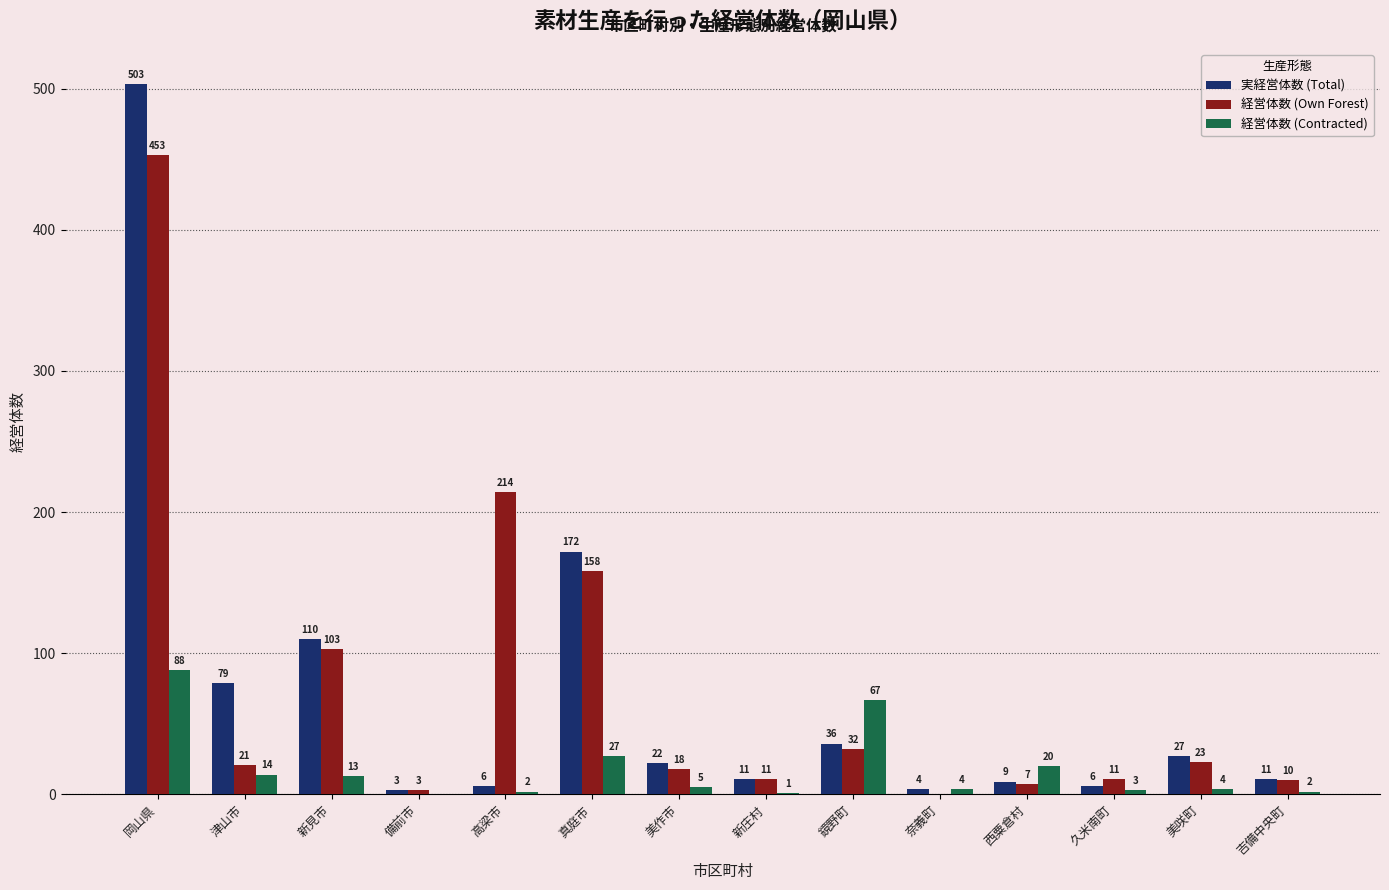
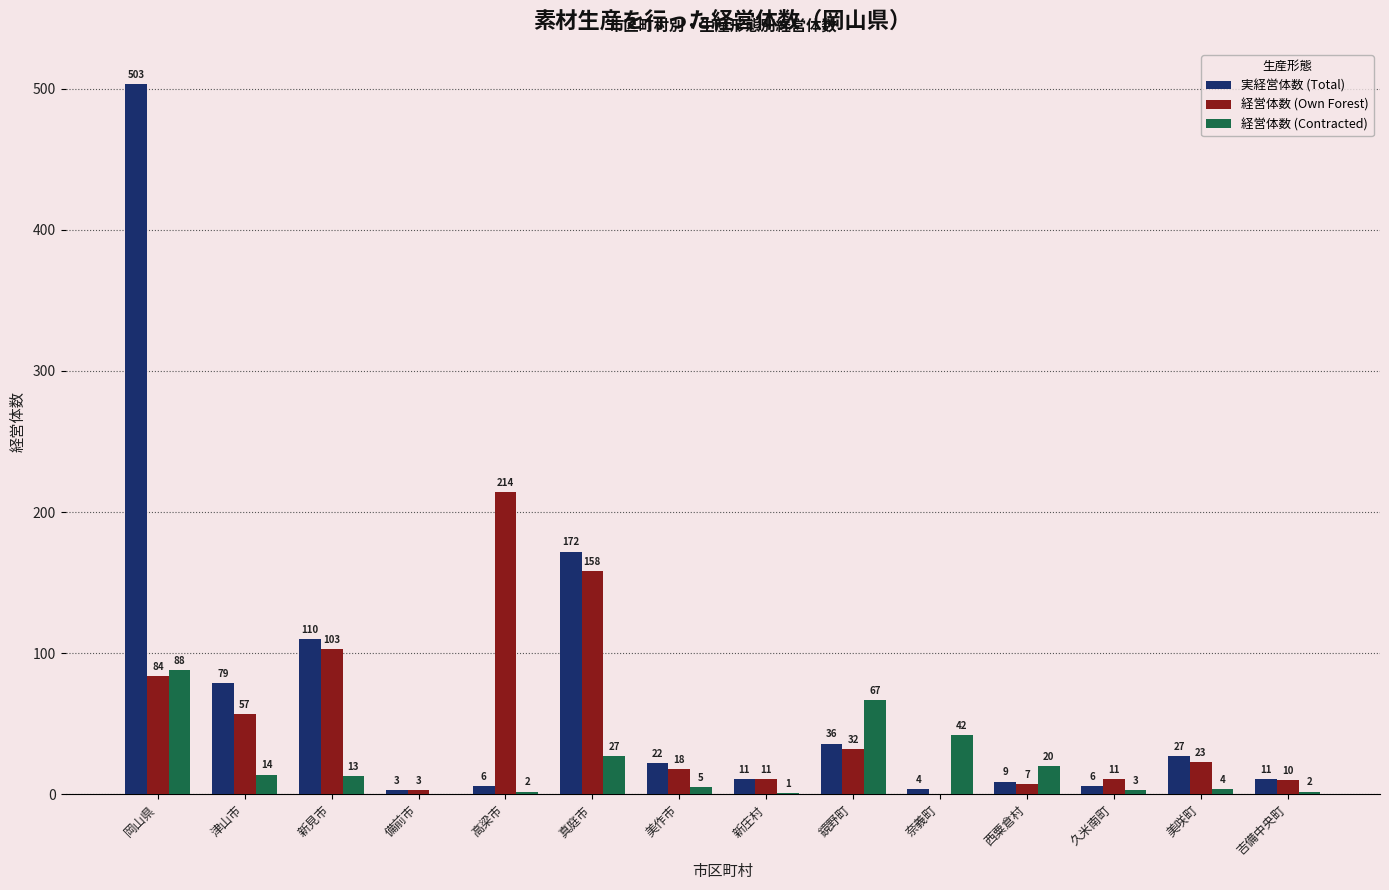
  {
    "実経営体数 (Total)": {
      "岡山県": 503,
      "津山市": 79,
      "新見市": 110,
      "備前市": 3,
      "高梁市": 6,
      "真庭市": 172,
      "美作市": 22,
      "新庄村": 11,
      "鏡野町": 36,
      "奈義町": 4,
      "西粟倉村": 9,
      "久米南町": 6,
      "美咲町": 27,
      "吉備中央町": 11
    },
    "経営体数 (Own Forest)": {
-     "岡山県": 453,
-     "津山市": 21,
+     "岡山県": 84,
+     "津山市": 57,
      "新見市": 103,
      "備前市": 3,
      "高梁市": 214,
      "真庭市": 158,
      "美作市": 18,
      "新庄村": 11,
      "鏡野町": 32,
      "西粟倉村": 7,
      "久米南町": 11,
      "美咲町": 23,
      "吉備中央町": 10
    },
    "経営体数 (Contracted)": {
      "岡山県": 88,
      "津山市": 14,
      "新見市": 13,
      "高梁市": 2,
      "真庭市": 27,
      "美作市": 5,
      "新庄村": 1,
      "鏡野町": 67,
-     "奈義町": 4,
+     "奈義町": 42,
      "西粟倉村": 20,
      "久米南町": 3,
      "美咲町": 4,
      "吉備中央町": 2
    }
  }
